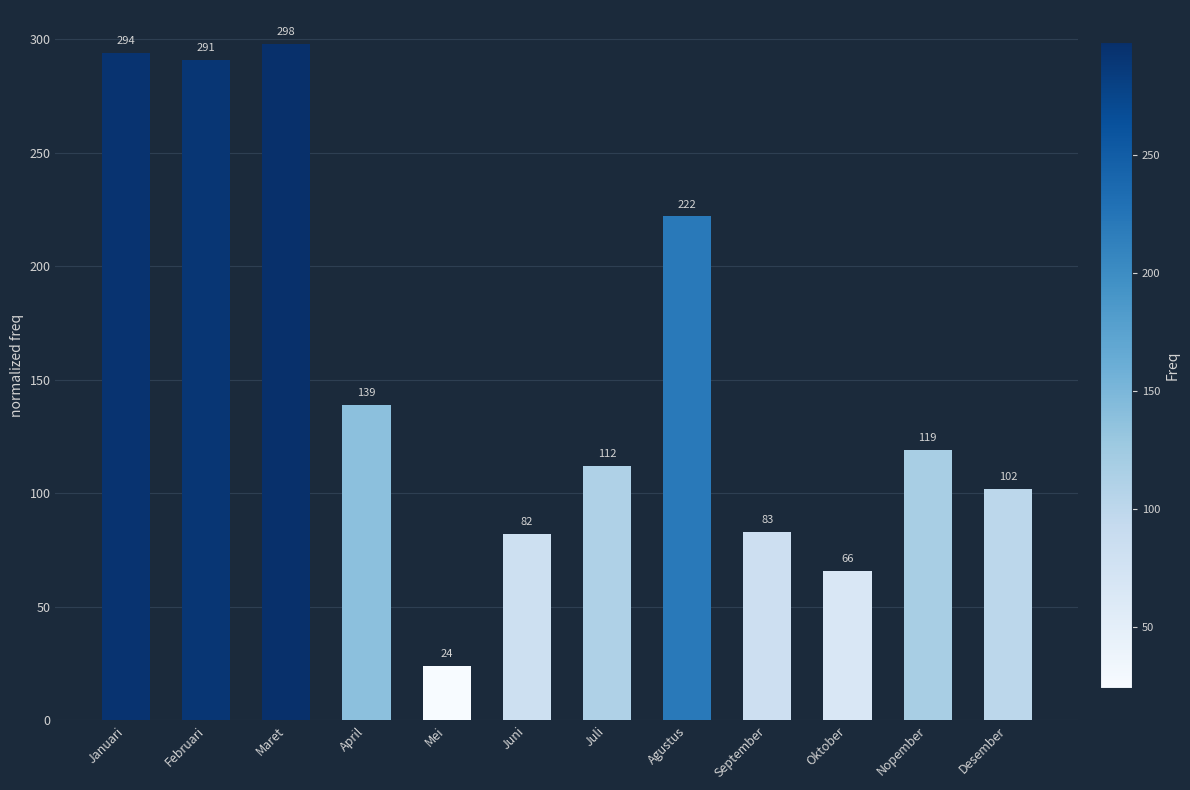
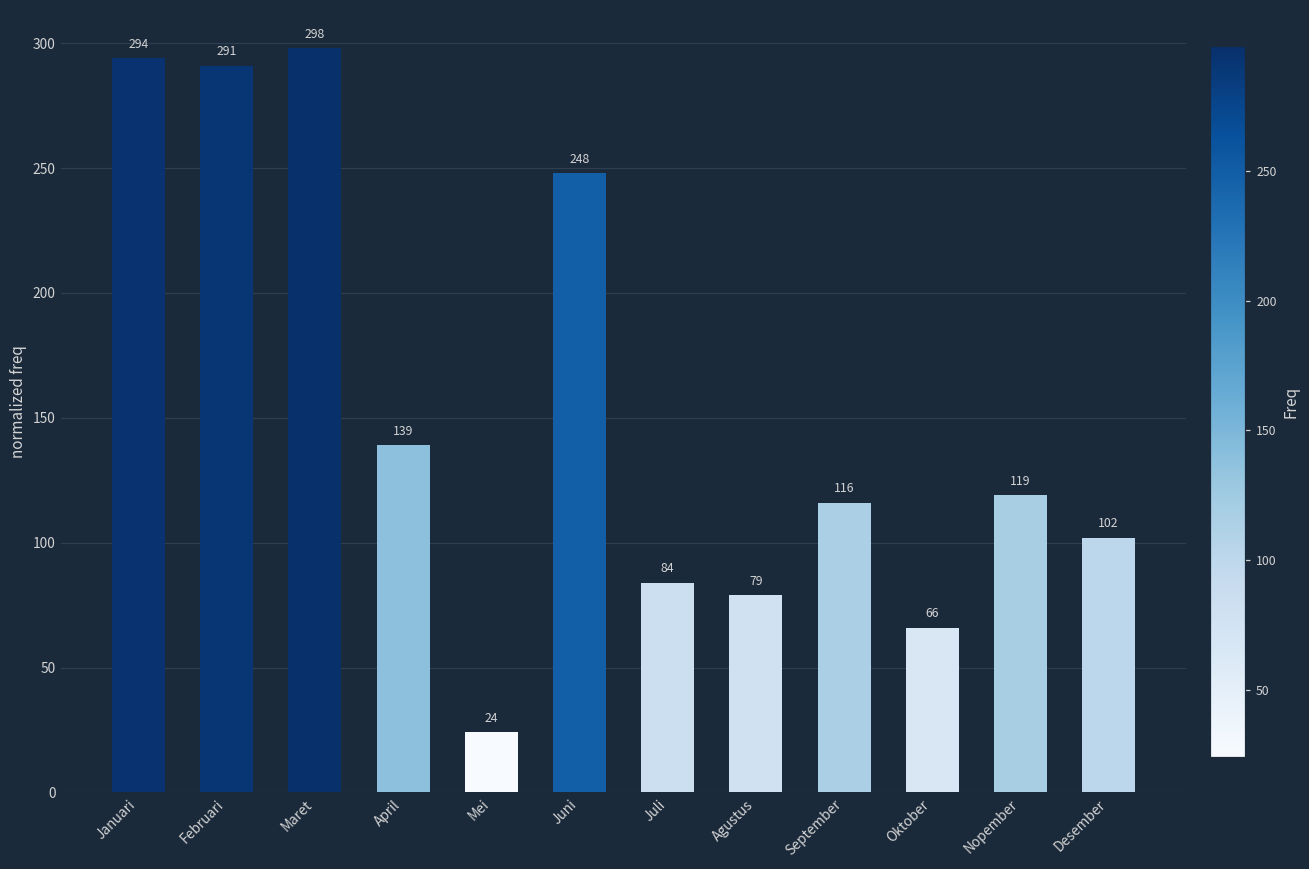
  {
    "Januari": 294,
    "Februari": 291,
    "Maret": 298,
    "April": 139,
    "Mei": 24,
-   "Juni": 82,
-   "Juli": 112,
-   "Agustus": 222,
-   "September": 83,
+   "Juni": 248,
+   "Juli": 84,
+   "Agustus": 79,
+   "September": 116,
    "Oktober": 66,
    "Nopember": 119,
    "Desember": 102
  }
